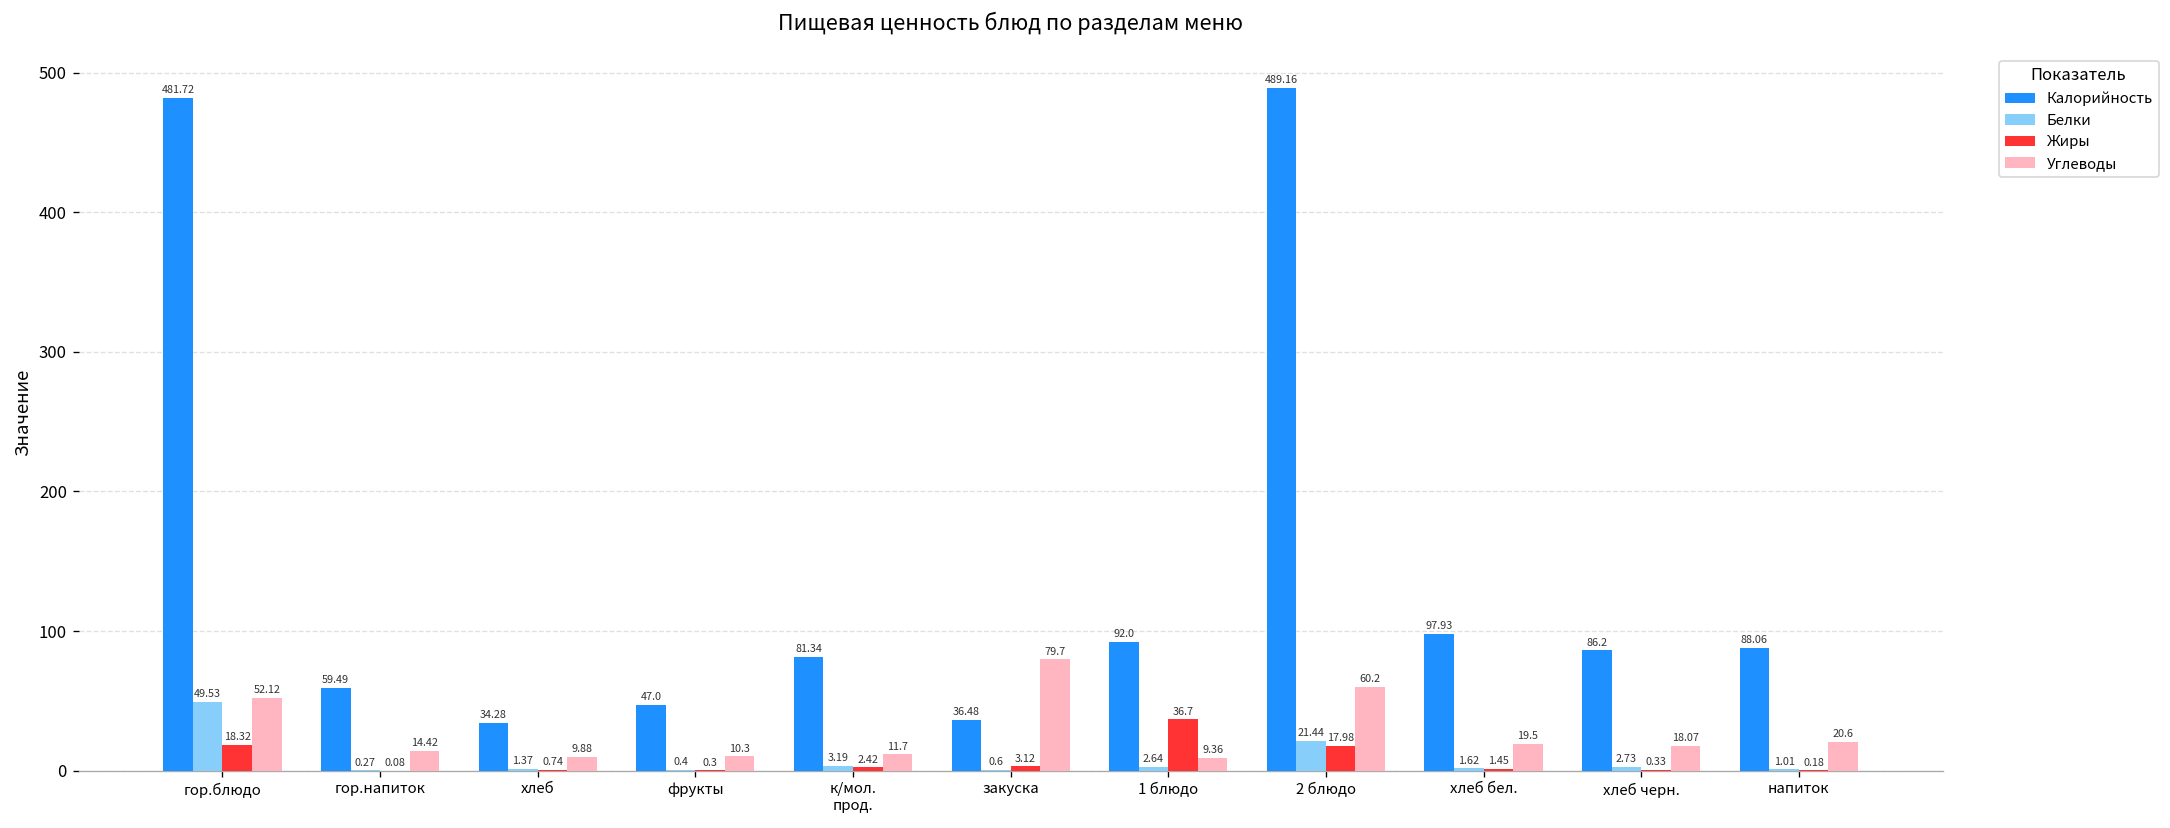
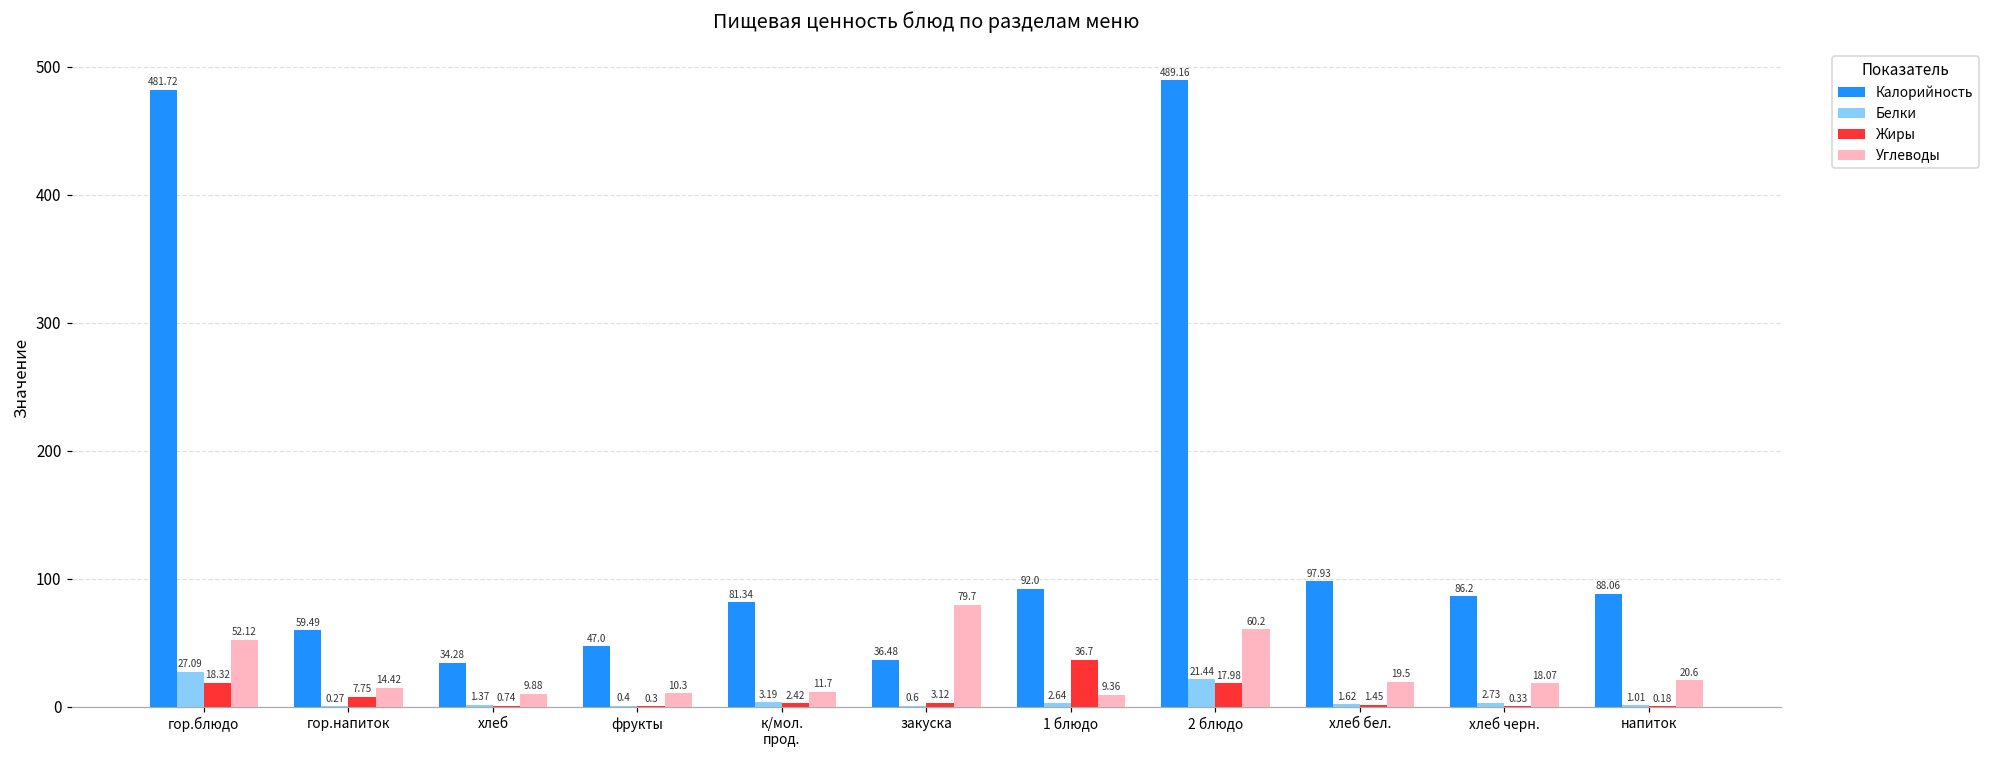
  {
    "Калорийность": {
      "гор.блюдо": 481.72,
      "гор.напиток": 59.49,
      "хлеб": 34.28,
      "фрукты": 47.0,
      "к/мол. прод.": 81.34,
      "закуска": 36.48,
      "1 блюдо": 92.0,
      "2 блюдо": 489.16,
      "хлеб бел.": 97.93,
      "хлеб черн.": 86.2,
      "напиток": 88.06
    },
    "Белки": {
-     "гор.блюдо": 49.53,
+     "гор.блюдо": 27.09,
      "гор.напиток": 0.27,
      "хлеб": 1.37,
      "фрукты": 0.4,
      "к/мол. прод.": 3.19,
      "закуска": 0.6,
      "1 блюдо": 2.64,
      "2 блюдо": 21.44,
      "хлеб бел.": 1.62,
      "хлеб черн.": 2.73,
      "напиток": 1.01
    },
    "Жиры": {
      "гор.блюдо": 18.32,
-     "гор.напиток": 0.08,
+     "гор.напиток": 7.75,
      "хлеб": 0.74,
      "фрукты": 0.3,
      "к/мол. прод.": 2.42,
      "закуска": 3.12,
      "1 блюдо": 36.7,
      "2 блюдо": 17.98,
      "хлеб бел.": 1.45,
      "хлеб черн.": 0.33,
      "напиток": 0.18
    },
    "Углеводы": {
      "гор.блюдо": 52.12,
      "гор.напиток": 14.42,
      "хлеб": 9.88,
      "фрукты": 10.3,
      "к/мол. прод.": 11.7,
      "закуска": 79.7,
      "1 блюдо": 9.36,
      "2 блюдо": 60.2,
      "хлеб бел.": 19.5,
      "хлеб черн.": 18.07,
      "напиток": 20.6
    }
  }
